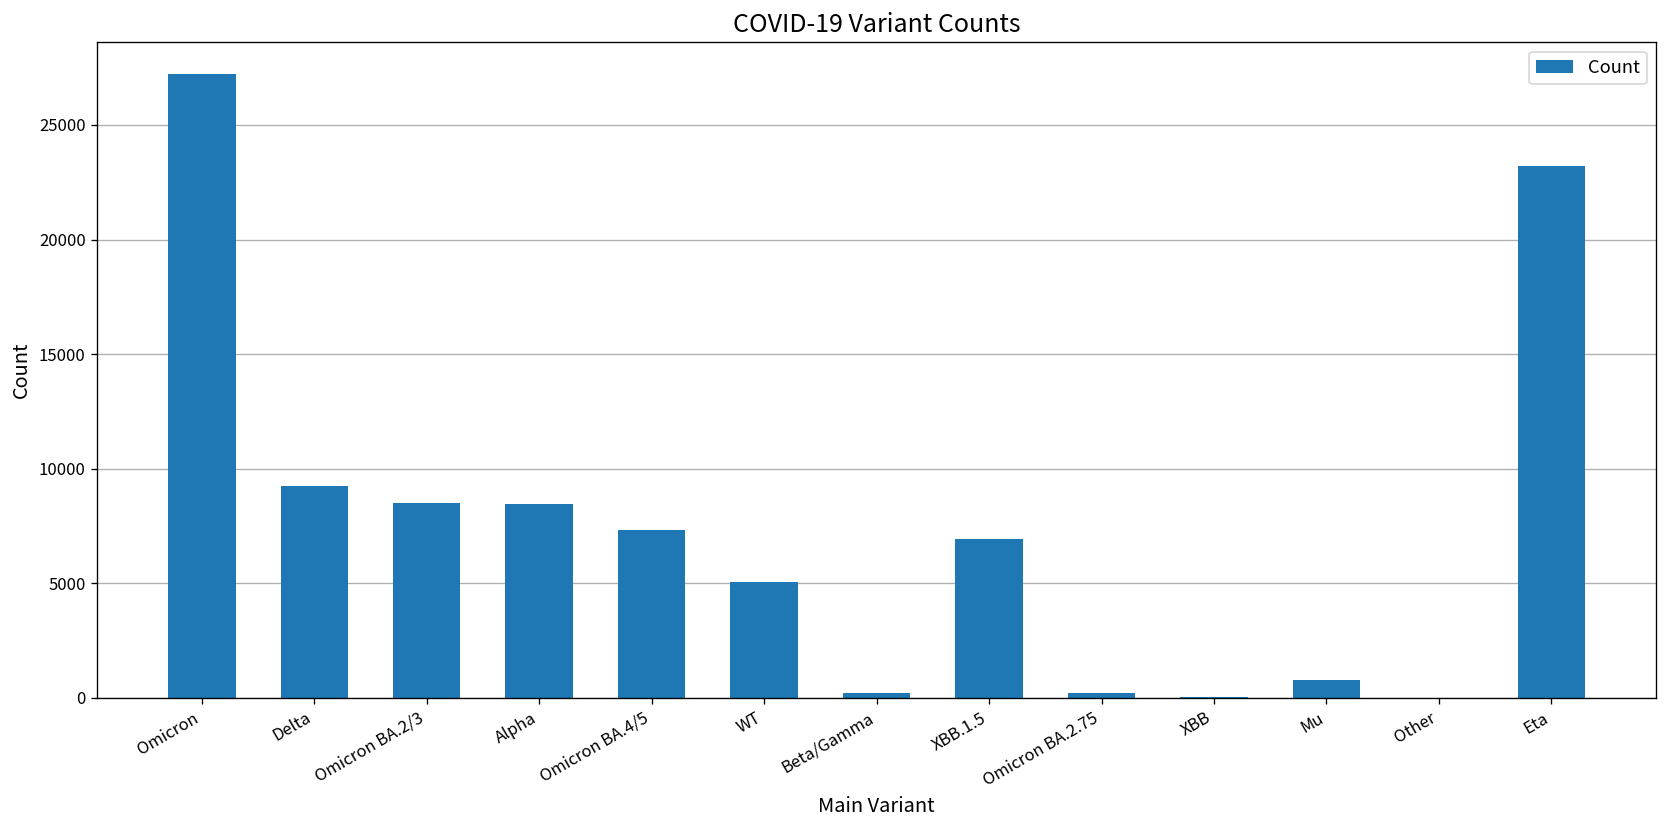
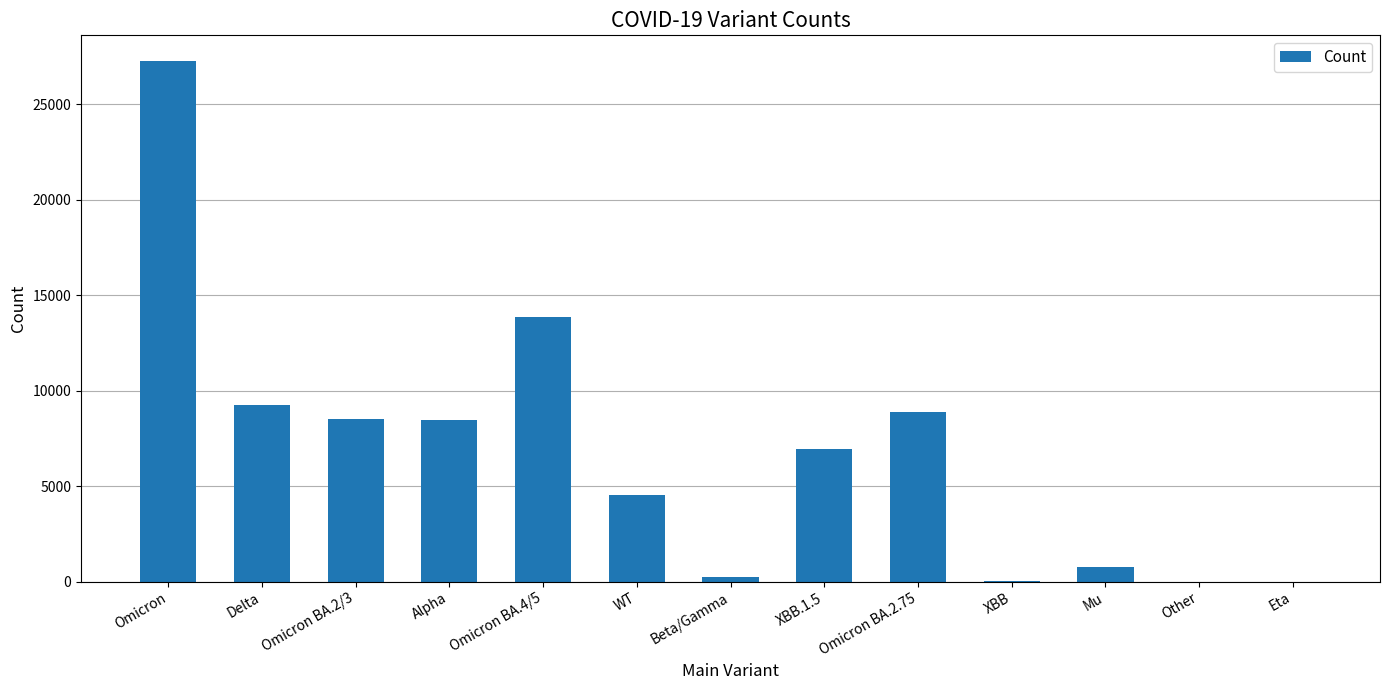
  {
    "Omicron": 27200,
    "Delta": 9200,
    "Omicron BA.2/3": 8500,
    "Alpha": 8500,
-   "Omicron BA.4/5": 7300,
-   "WT": 5100,
+   "Omicron BA.4/5": 13800,
+   "WT": 4500,
    "Beta/Gamma": 200,
    "XBB.1.5": 6900,
-   "Omicron BA.2.75": 200,
+   "Omicron BA.2.75": 8900,
    "Mu": 800,
-   "Eta": 23200
+   "Eta": 0
  }
